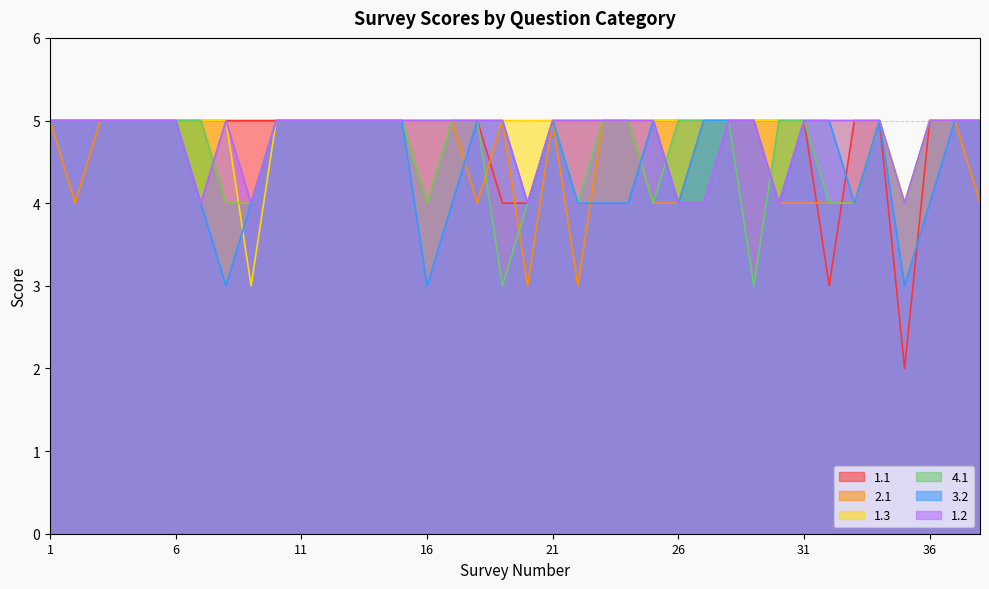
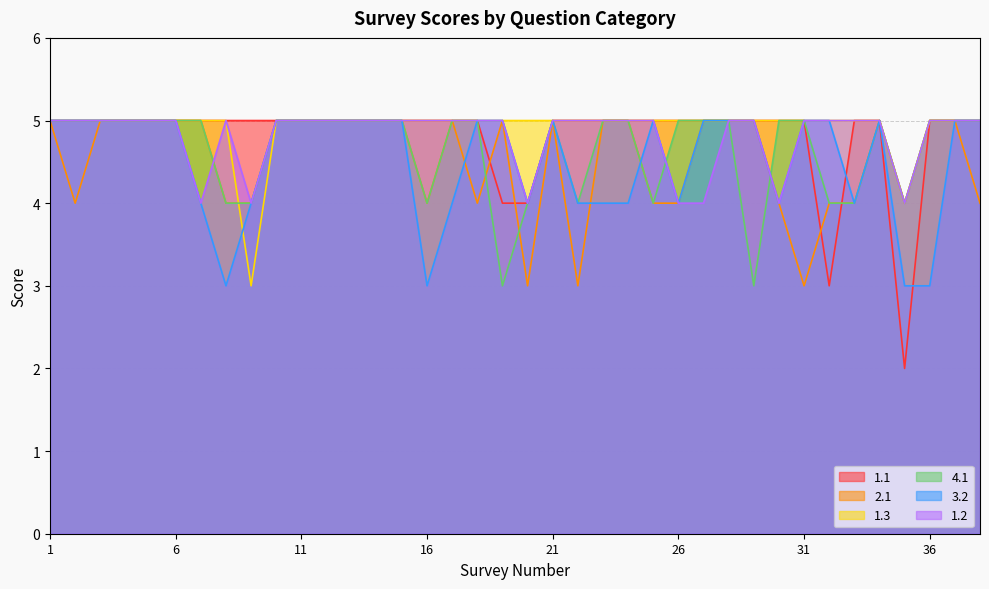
  {
    "2.1": {
-     "31": 4
+     "31": 3
    },
    "3.2": {
      "16": 3,
-     "36": 4
+     "36": 3
    }
  }
